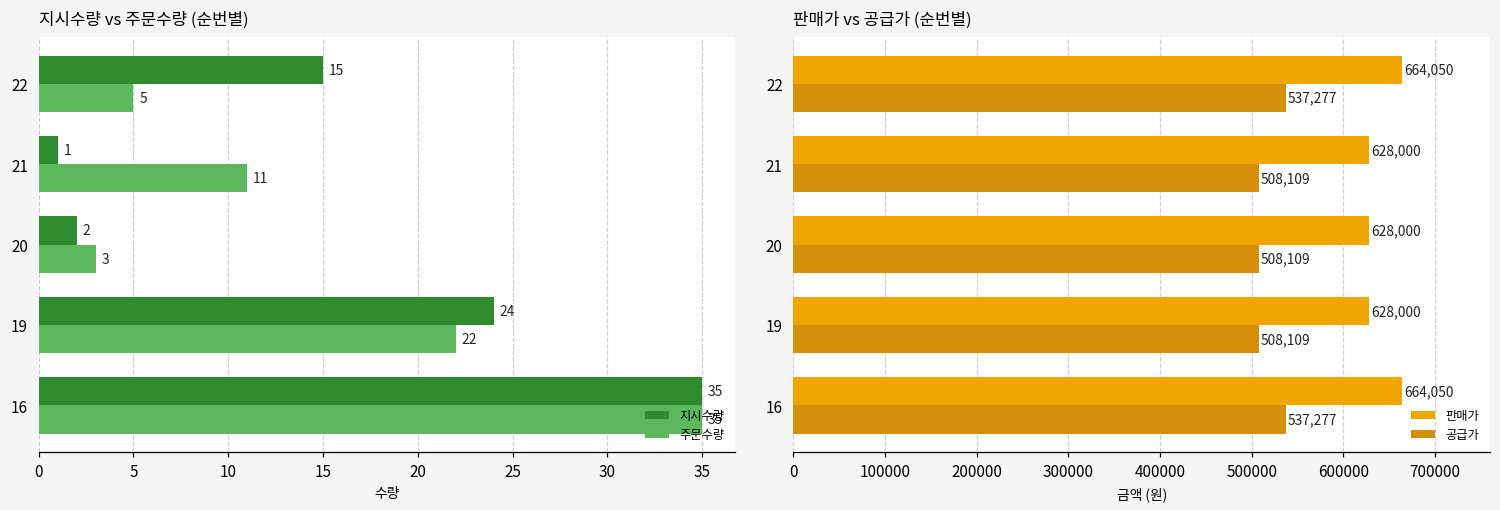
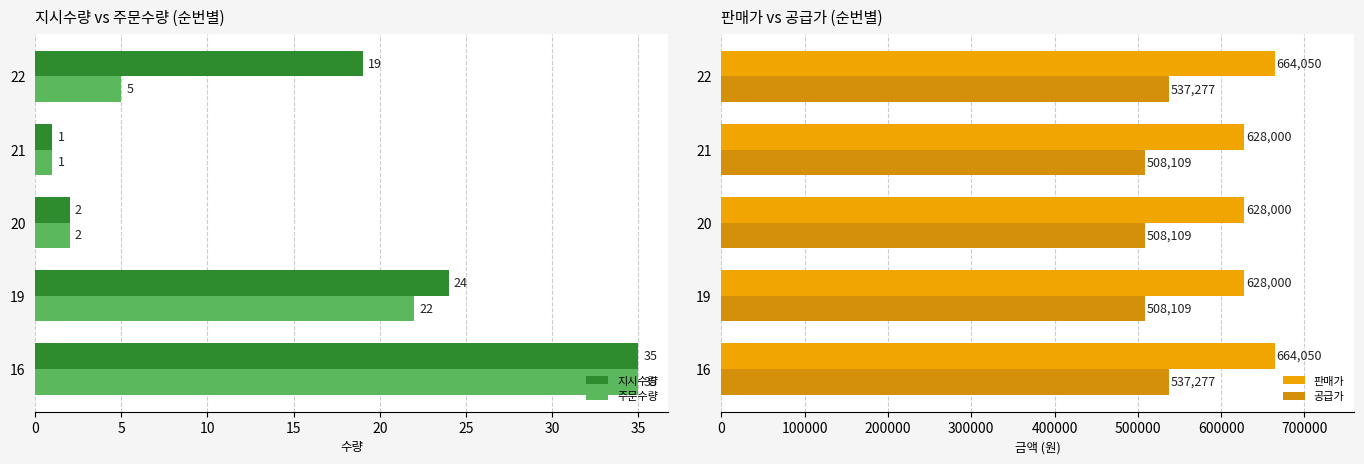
  {
    "지시수량 vs 주문수량 (순번별)": {
      "지시수량": {
-       "22": 15,
+       "22": 19,
        "21": 1,
        "20": 2,
        "19": 24,
        "16": 35
      },
      "주문수량": {
        "22": 5,
-       "21": 11,
-       "20": 3,
+       "21": 1,
+       "20": 2,
        "19": 22,
        "16": 35
      }
    }
  }
